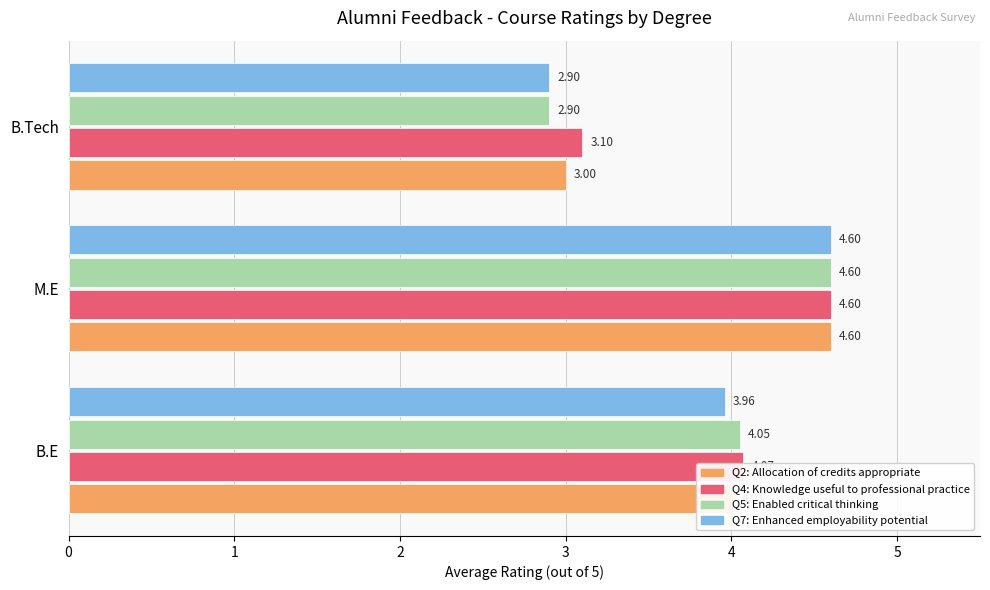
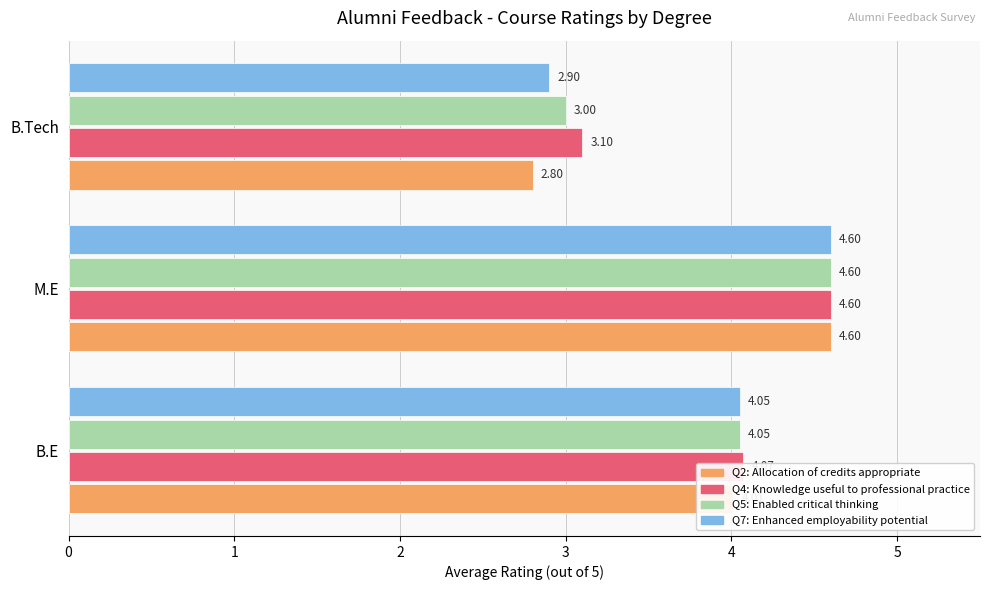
  {
    "Q2: Allocation of credits appropriate": {
-     "B.Tech": 3.00,
+     "B.Tech": 2.80,
      "M.E": 4.60
    },
    "Q4: Knowledge useful to professional practice": {
      "B.Tech": 3.10,
      "M.E": 4.60
    },
    "Q5: Enabled critical thinking": {
-     "B.Tech": 2.90,
+     "B.Tech": 3.00,
      "M.E": 4.60,
      "B.E": 4.05
    },
    "Q7: Enhanced employability potential": {
      "B.Tech": 2.90,
      "M.E": 4.60,
-     "B.E": 3.96
+     "B.E": 4.05
    }
  }
